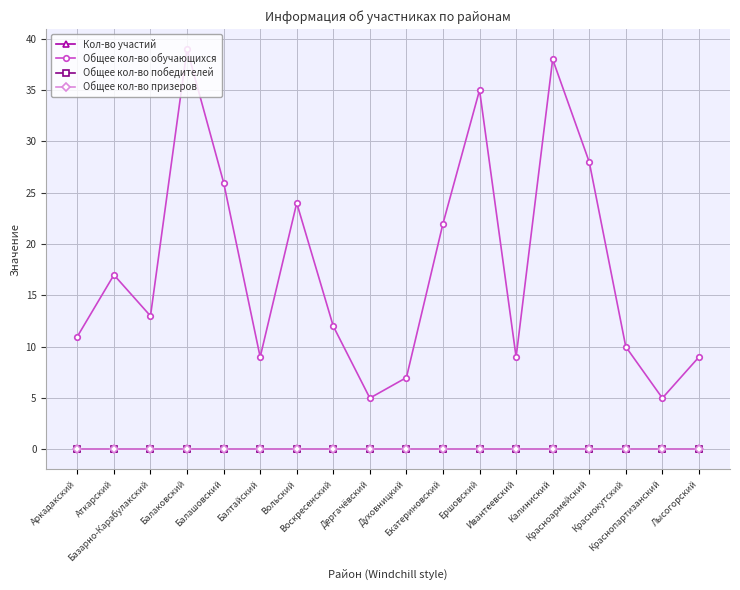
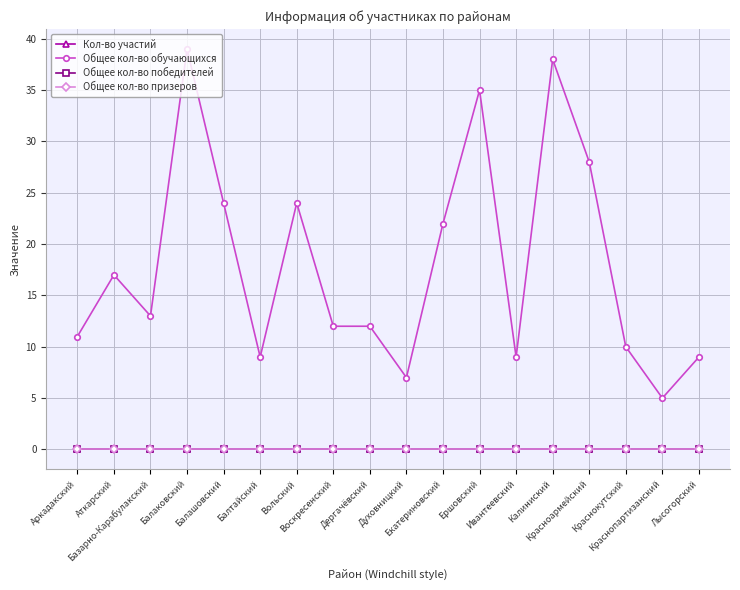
  {
    "Общее кол-во призеров": {
      "Аркадакский": 0,
      "Аткарский": 0,
      "Базарно-Карабулакский": 0,
      "Балаковский": 0,
      "Балашовский": 0,
      "Балтайский": 0,
      "Вольский": 0,
      "Воскресенский": 0,
      "Дергачёвский": 0,
      "Духовницкий": 0,
      "Екатериновский": 0,
      "Ершовский": 0,
      "Ивантеевский": 0,
      "Калиниский": 0,
      "Красноармейский": 0,
      "Краснокутский": 0,
      "Краснопартизанский": 0,
      "Лысогорский": 0
    },
    "Общее кол-во обучающихся": {
      "Аркадакский": 11,
      "Аткарский": 17,
      "Базарно-Карабулакский": 13,
-     "Балашовский": 26,
+     "Балашовский": 24,
      "Балтайский": 9,
      "Вольский": 24,
      "Воскресенский": 12,
-     "Дергачёвский": 5,
+     "Дергачёвский": 12,
      "Духовницкий": 7,
      "Екатериновский": 22,
      "Ершовский": 35,
      "Ивантеевский": 9,
      "Калиниский": 38,
      "Красноармейский": 28,
      "Краснокутский": 10,
      "Краснопартизанский": 5,
      "Лысогорский": 9
    }
  }
